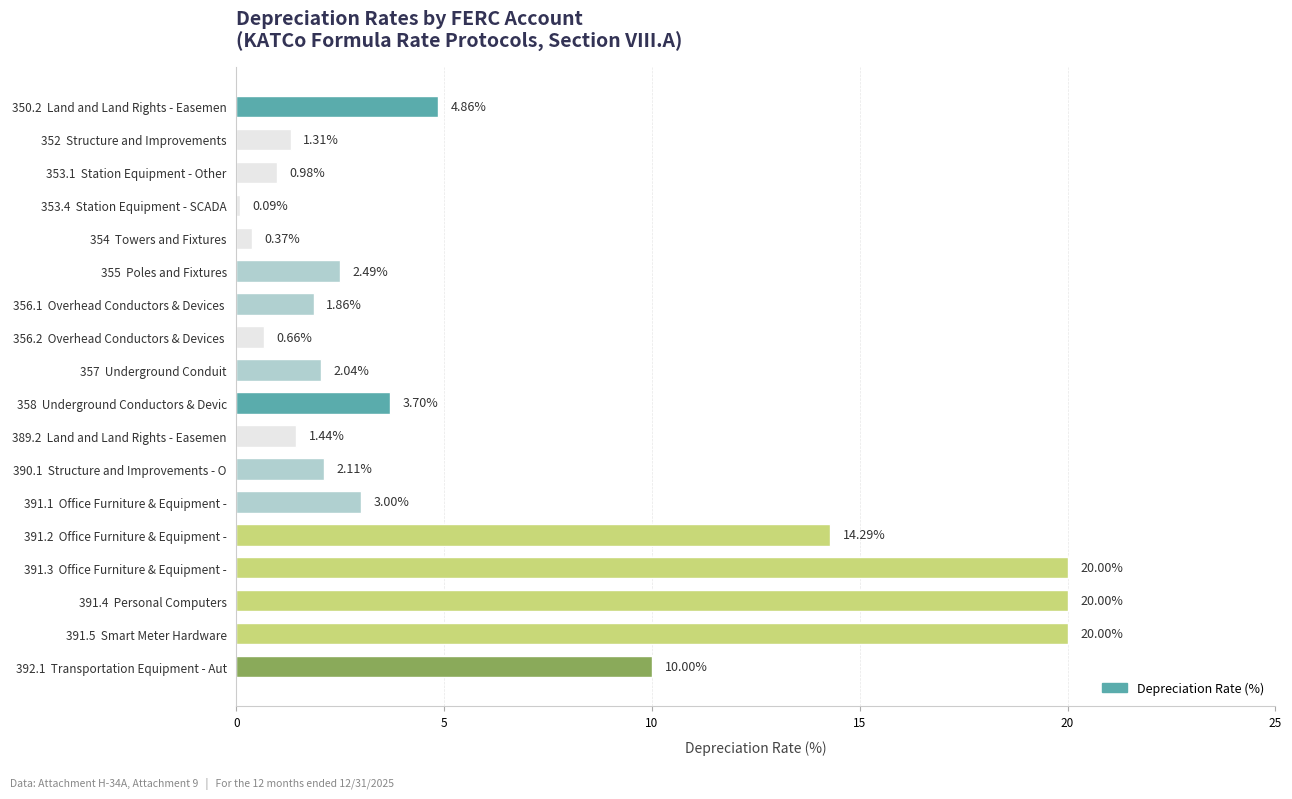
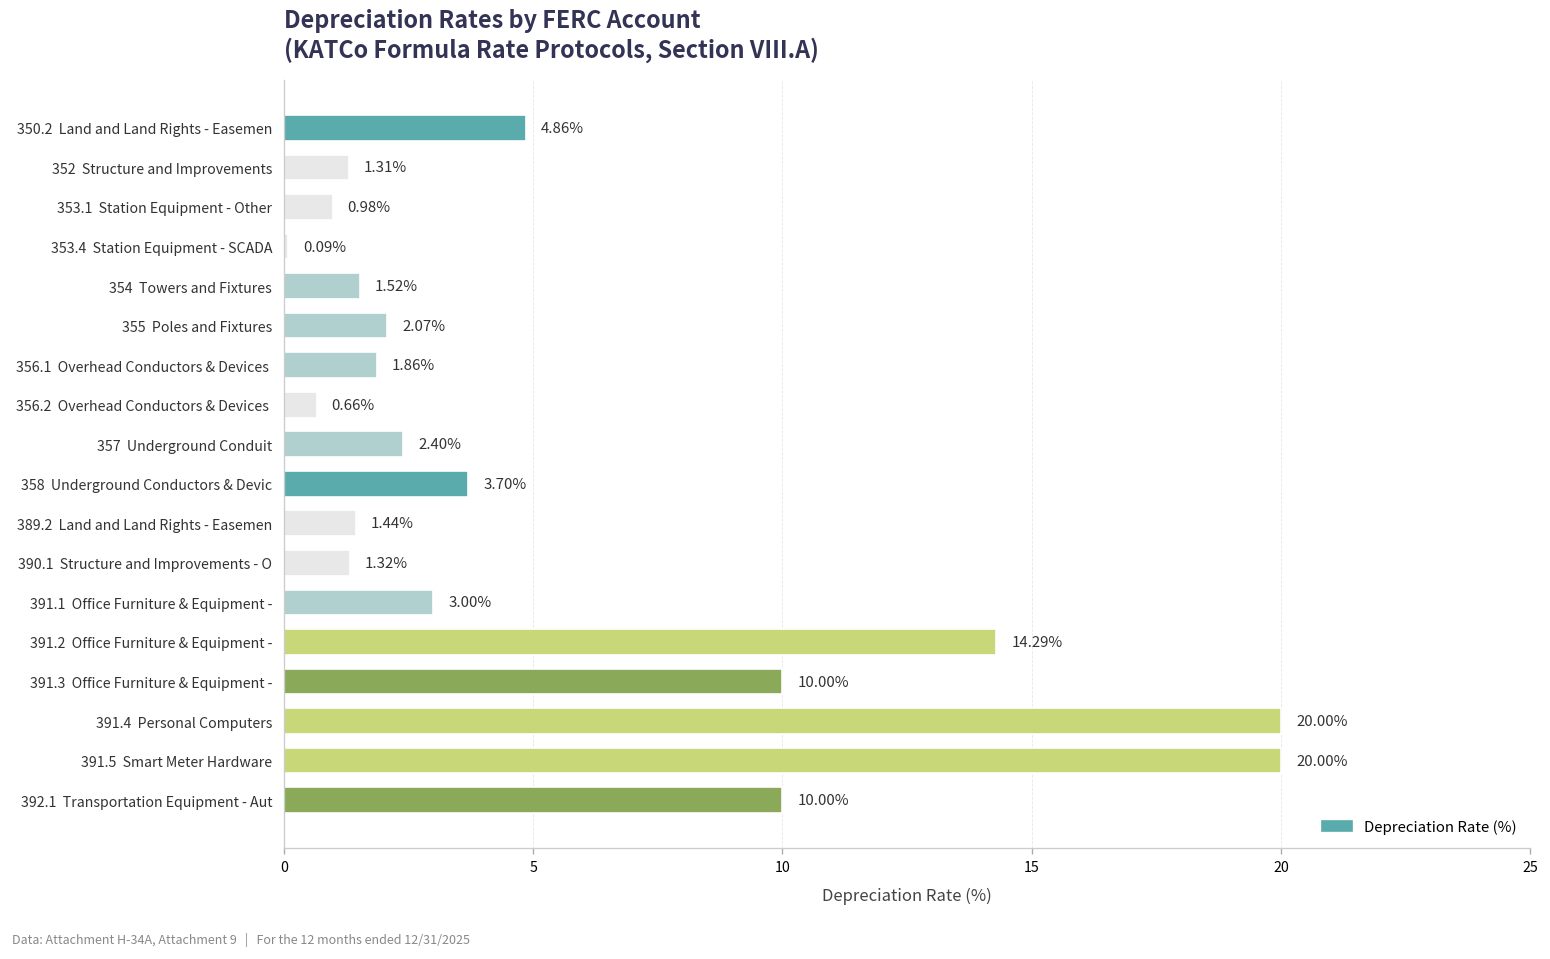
  {
    "350.2 Land and Land Rights - Easemen": "4.86%",
    "352 Structure and Improvements": "1.31%",
    "353.1 Station Equipment - Other": "0.98%",
    "353.4 Station Equipment - SCADA": "0.09%",
-   "354 Towers and Fixtures": "0.37%",
-   "355 Poles and Fixtures": "2.49%",
+   "354 Towers and Fixtures": "1.52%",
+   "355 Poles and Fixtures": "2.07%",
    "356.1 Overhead Conductors & Devices": "1.86%",
    "356.2 Overhead Conductors & Devices": "0.66%",
-   "357 Underground Conduit": "2.04%",
+   "357 Underground Conduit": "2.40%",
    "358 Underground Conductors & Devic": "3.70%",
    "389.2 Land and Land Rights - Easemen": "1.44%",
-   "390.1 Structure and Improvements - O": "2.11%",
+   "390.1 Structure and Improvements - O": "1.32%",
    "391.1 Office Furniture & Equipment -": "3.00%",
    "391.2 Office Furniture & Equipment -": "14.29%",
-   "391.3 Office Furniture & Equipment -": "20.00%",
+   "391.3 Office Furniture & Equipment -": "10.00%",
    "391.4 Personal Computers": "20.00%",
    "391.5 Smart Meter Hardware": "20.00%",
    "392.1 Transportation Equipment - Aut": "10.00%"
  }
